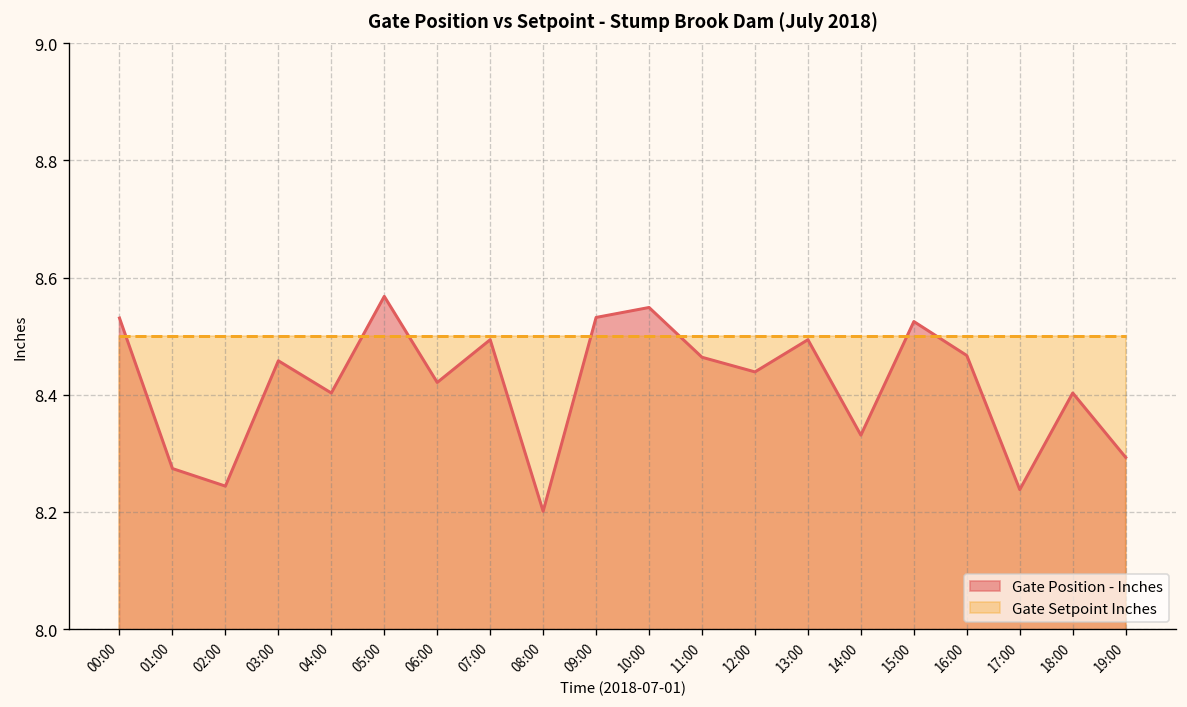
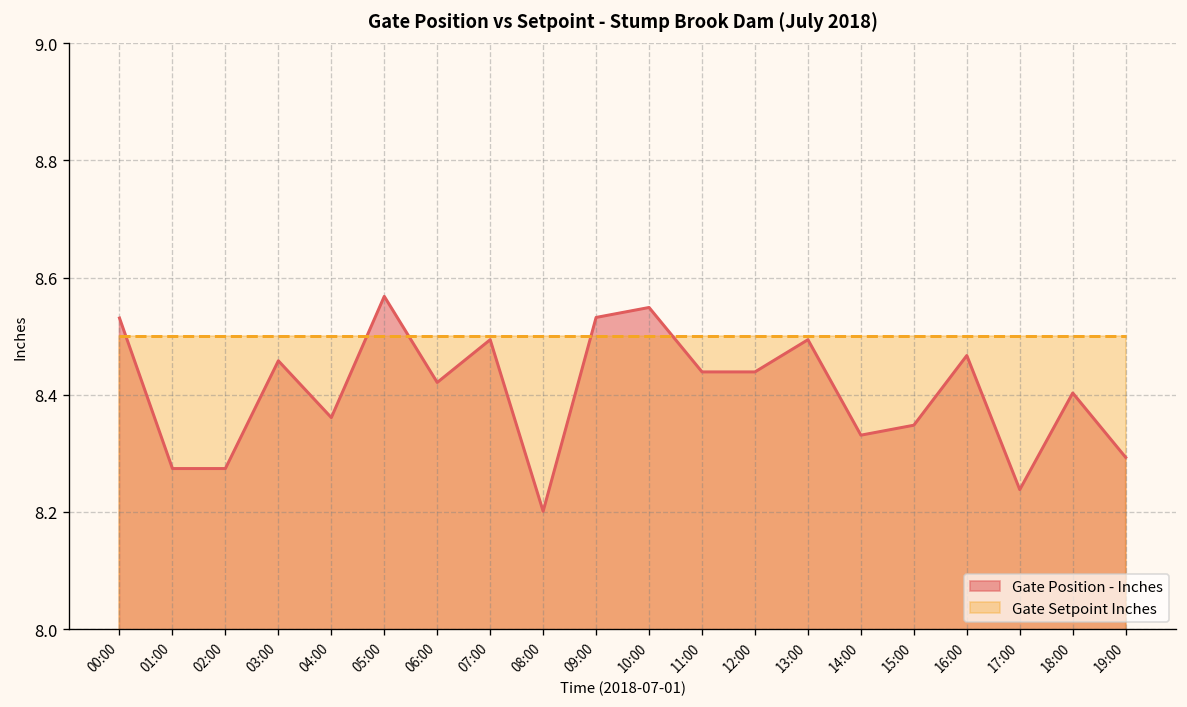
  {
    "Gate Position - Inches": {
      "00:00": 8.53,
      "01:00": 8.27,
-     "02:00": 8.24,
+     "02:00": 8.27,
      "03:00": 8.46,
-     "04:00": 8.40,
+     "04:00": 8.36,
      "05:00": 8.57,
      "06:00": 8.42,
      "07:00": 8.49,
      "08:00": 8.20,
      "09:00": 8.53,
      "10:00": 8.55,
-     "11:00": 8.46,
+     "11:00": 8.44,
      "12:00": 8.44,
      "13:00": 8.49,
      "14:00": 8.33,
-     "15:00": 8.53,
+     "15:00": 8.35,
      "16:00": 8.47,
      "17:00": 8.24,
      "18:00": 8.40,
      "19:00": 8.29
    },
    "Gate Setpoint Inches": {
      "00:00": 8.50,
      "01:00": 8.50,
      "02:00": 8.50,
      "03:00": 8.50,
      "04:00": 8.50,
      "05:00": 8.50,
      "06:00": 8.50,
      "07:00": 8.50,
      "08:00": 8.50,
      "09:00": 8.50,
      "10:00": 8.50,
      "11:00": 8.50,
      "12:00": 8.50,
      "13:00": 8.50,
      "14:00": 8.50,
      "15:00": 8.50,
      "16:00": 8.50,
      "17:00": 8.50,
      "18:00": 8.50,
      "19:00": 8.50
    }
  }
